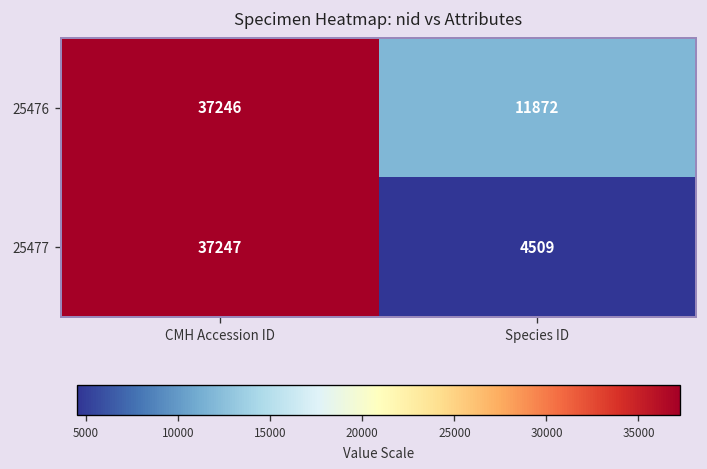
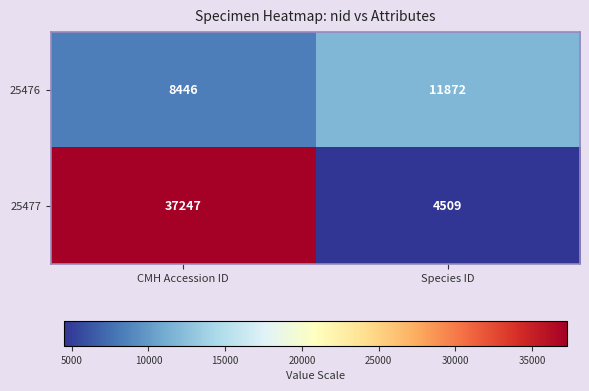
  {
    "25476": {
-     "CMH Accession ID": 37246,
+     "CMH Accession ID": 8446,
      "Species ID": 11872
    },
    "25477": {
      "CMH Accession ID": 37247,
      "Species ID": 4509
    }
  }
